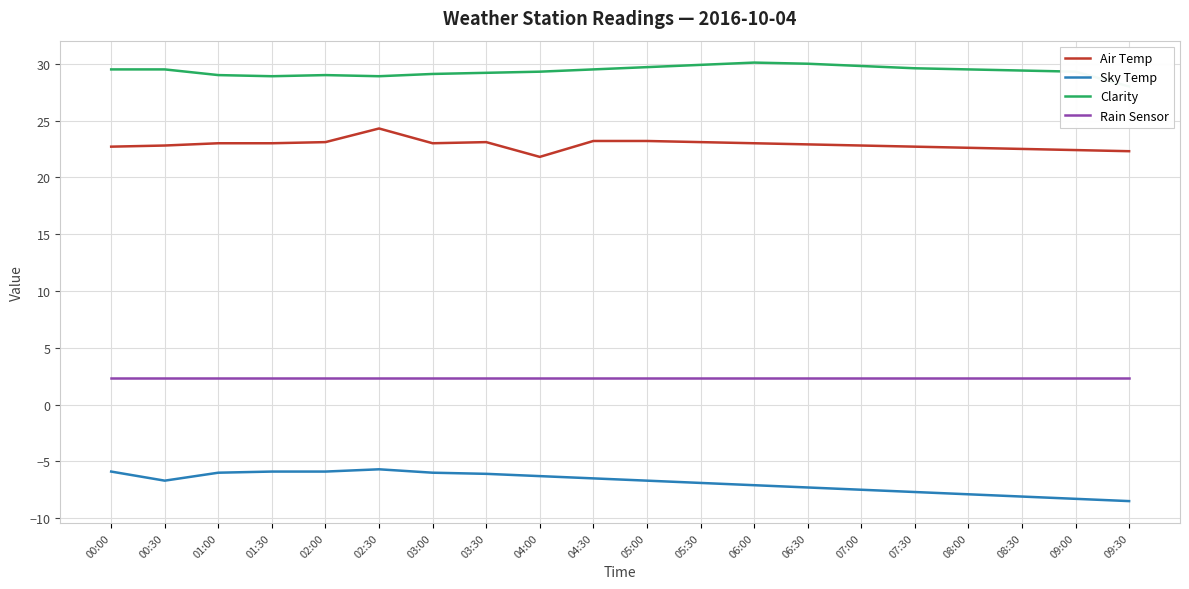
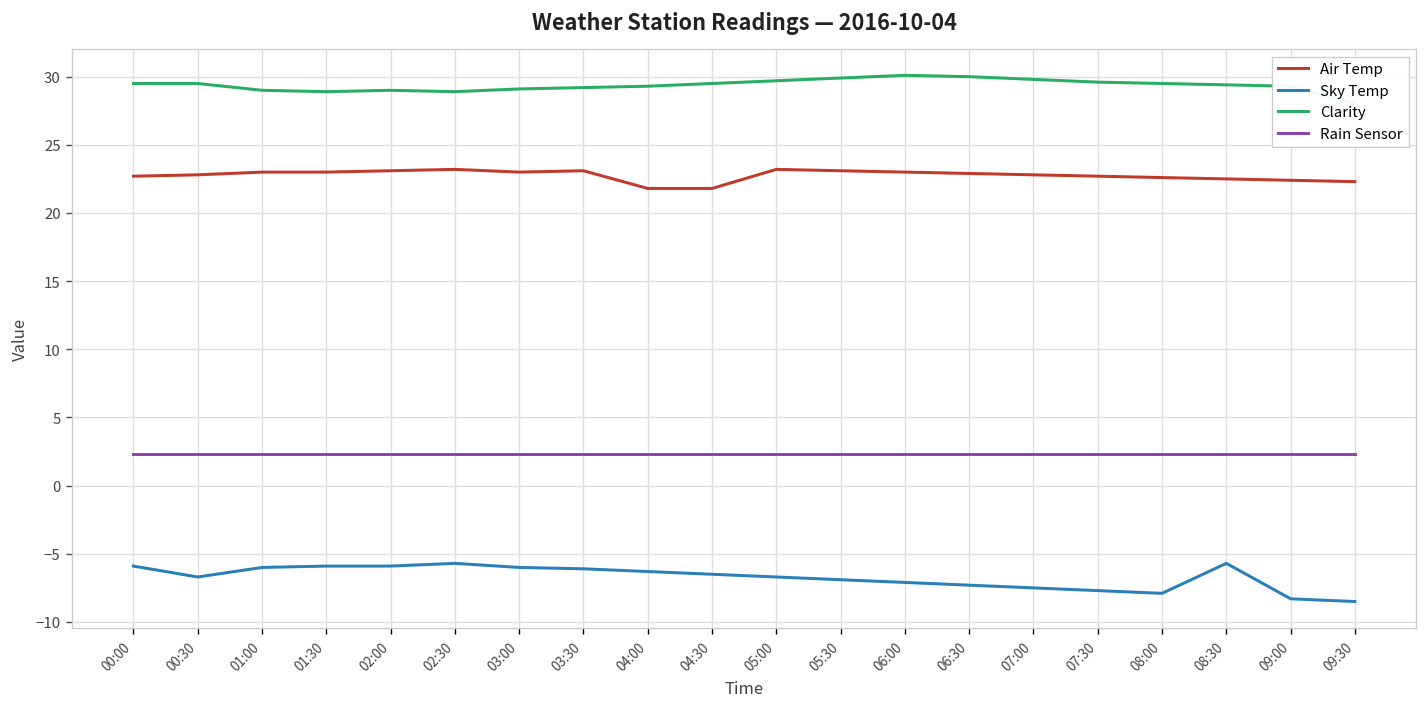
  {
    "Air Temp": {
      "00:00": 22.7,
      "00:30": 22.8,
      "01:00": 23.0,
      "01:30": 23.0,
      "02:00": 23.1,
-     "02:30": 24.3,
+     "02:30": 23.2,
      "03:00": 23.0,
      "03:30": 23.1,
      "04:00": 21.8,
-     "04:30": 23.2,
+     "04:30": 21.8,
      "05:00": 23.2,
      "05:30": 23.1,
      "06:00": 23.0,
      "06:30": 22.9,
      "07:00": 22.8,
      "07:30": 22.7,
      "08:00": 22.6,
      "08:30": 22.5,
      "09:00": 22.4,
      "09:30": 22.3
    },
    "Sky Temp": {
      "00:00": -5.9,
      "00:30": -6.7,
      "01:00": -6.0,
      "01:30": -5.9,
      "02:00": -5.9,
      "02:30": -5.7,
      "03:00": -6.0,
      "03:30": -6.1,
      "04:00": -6.3,
      "04:30": -6.5,
      "05:00": -6.7,
      "05:30": -6.9,
      "06:00": -7.1,
      "06:30": -7.3,
      "07:00": -7.5,
      "07:30": -7.7,
      "08:00": -7.9,
-     "08:30": -8.1,
+     "08:30": -5.7,
      "09:00": -8.3,
      "09:30": -8.5
    },
    "Clarity": {
      "00:00": 29.5,
      "00:30": 29.5,
      "01:00": 29.0,
      "01:30": 28.9,
      "02:00": 29.0,
      "02:30": 28.9,
      "03:00": 29.1,
      "03:30": 29.2,
      "04:00": 29.3,
      "04:30": 29.5,
      "05:00": 29.7,
      "05:30": 29.9,
      "06:00": 30.1,
      "06:30": 30.0,
      "07:00": 29.8,
      "07:30": 29.6,
      "08:00": 29.5,
      "08:30": 29.4
    },
    "Rain Sensor": {
      "00:00": 2.3,
      "00:30": 2.3,
      "01:00": 2.3,
      "01:30": 2.3,
      "02:00": 2.3,
      "02:30": 2.3,
      "03:00": 2.3,
      "03:30": 2.3,
      "04:00": 2.3,
      "04:30": 2.3,
      "05:00": 2.3,
      "05:30": 2.3,
      "06:00": 2.3,
      "06:30": 2.3,
      "07:00": 2.3,
      "07:30": 2.3,
      "08:00": 2.3,
      "08:30": 2.3,
      "09:00": 2.3,
      "09:30": 2.3
    }
  }
